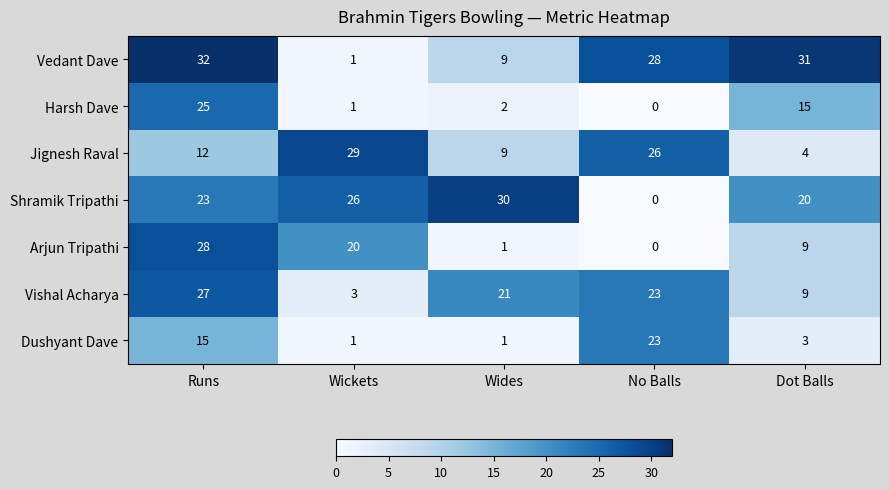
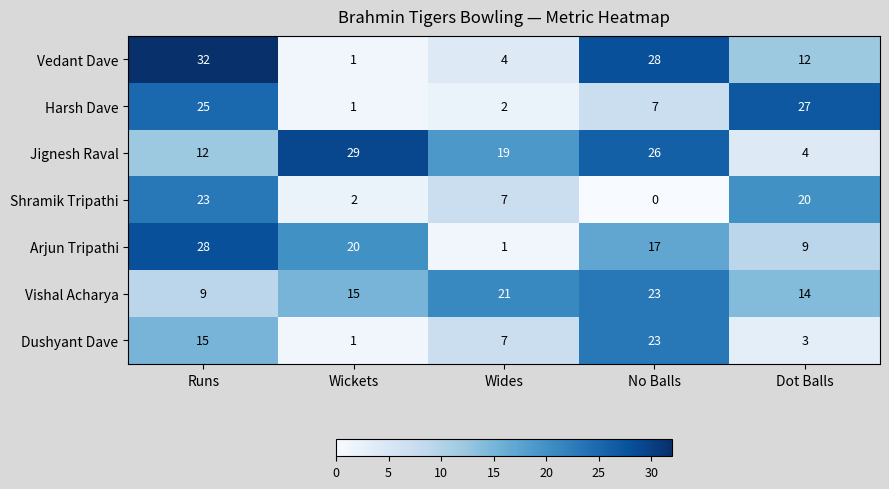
  {
    "Vedant Dave": {
      "Runs": 32,
      "Wickets": 1,
-     "Wides": 9,
+     "Wides": 4,
      "No Balls": 28,
-     "Dot Balls": 31
+     "Dot Balls": 12
    },
    "Harsh Dave": {
      "Runs": 25,
      "Wickets": 1,
      "Wides": 2,
-     "No Balls": 0,
-     "Dot Balls": 15
+     "No Balls": 7,
+     "Dot Balls": 27
    },
    "Jignesh Raval": {
      "Runs": 12,
      "Wickets": 29,
-     "Wides": 9,
+     "Wides": 19,
      "No Balls": 26,
      "Dot Balls": 4
    },
    "Shramik Tripathi": {
      "Runs": 23,
-     "Wickets": 26,
-     "Wides": 30,
+     "Wickets": 2,
+     "Wides": 7,
      "No Balls": 0,
      "Dot Balls": 20
    },
    "Arjun Tripathi": {
      "Runs": 28,
      "Wickets": 20,
      "Wides": 1,
-     "No Balls": 0,
+     "No Balls": 17,
      "Dot Balls": 9
    },
    "Vishal Acharya": {
-     "Runs": 27,
-     "Wickets": 3,
+     "Runs": 9,
+     "Wickets": 15,
      "Wides": 21,
      "No Balls": 23,
-     "Dot Balls": 9
+     "Dot Balls": 14
    },
    "Dushyant Dave": {
      "Runs": 15,
      "Wickets": 1,
-     "Wides": 1,
+     "Wides": 7,
      "No Balls": 23,
      "Dot Balls": 3
    }
  }
